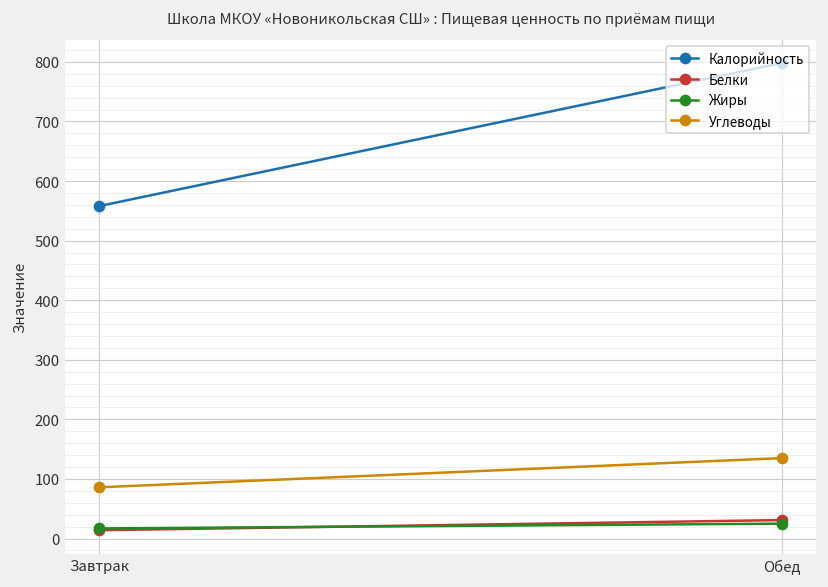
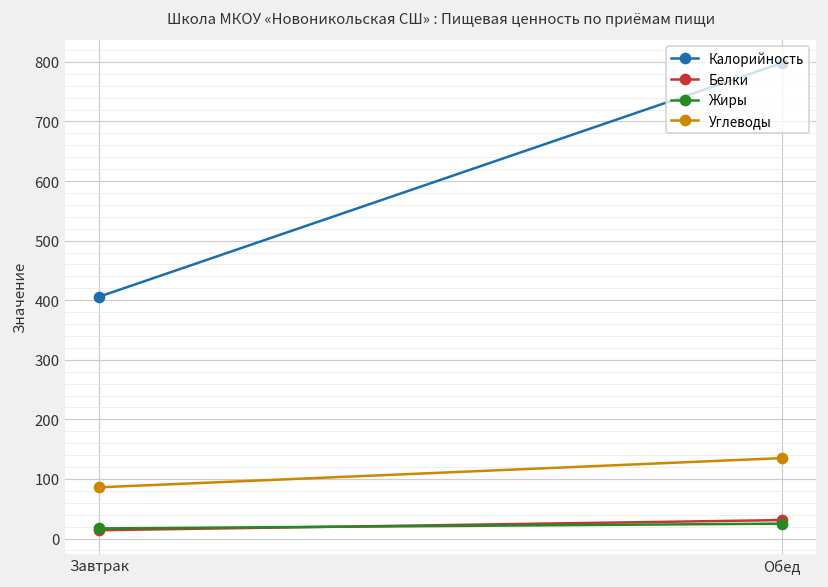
  {
    "Калорийность": {
-     "Завтрак": 560
+     "Завтрак": 410
    },
    "Белки": {
      "Обед": 30
    },
    "Жиры": {
      "Обед": 30
    },
    "Углеводы": {
      "Завтрак": 90,
      "Обед": 140
    }
  }
